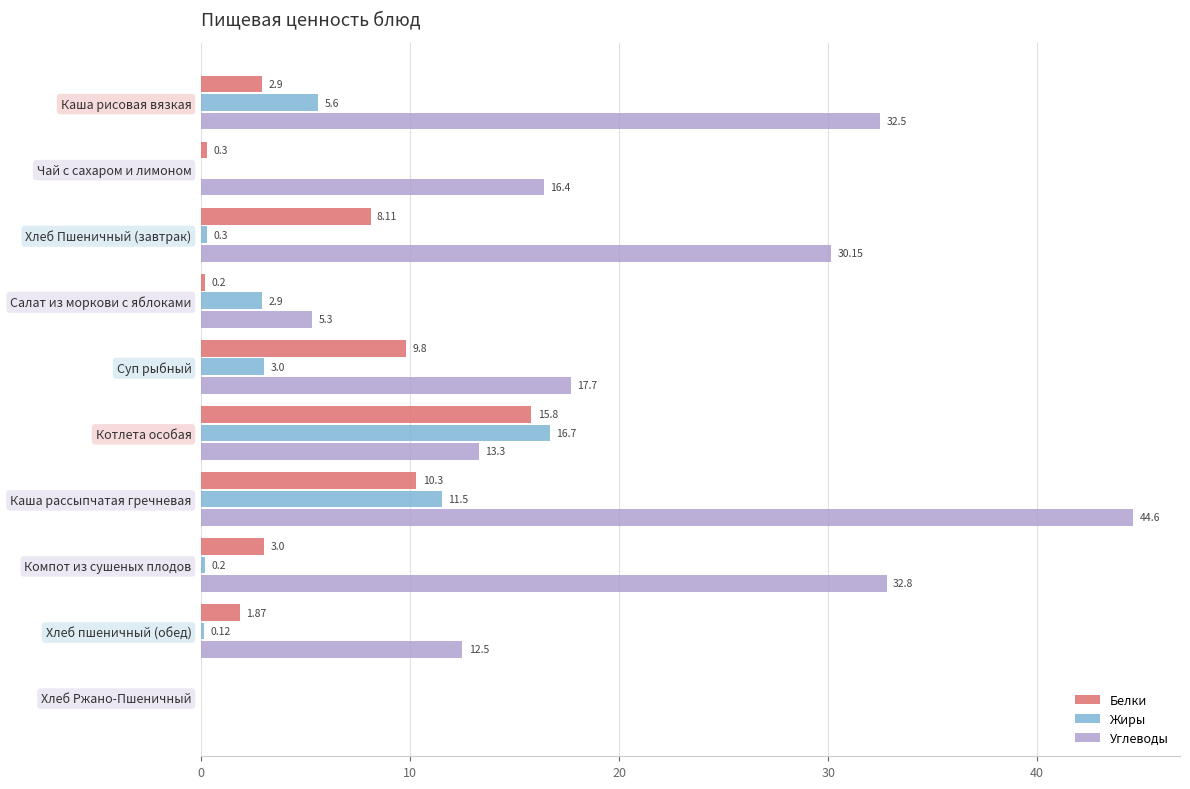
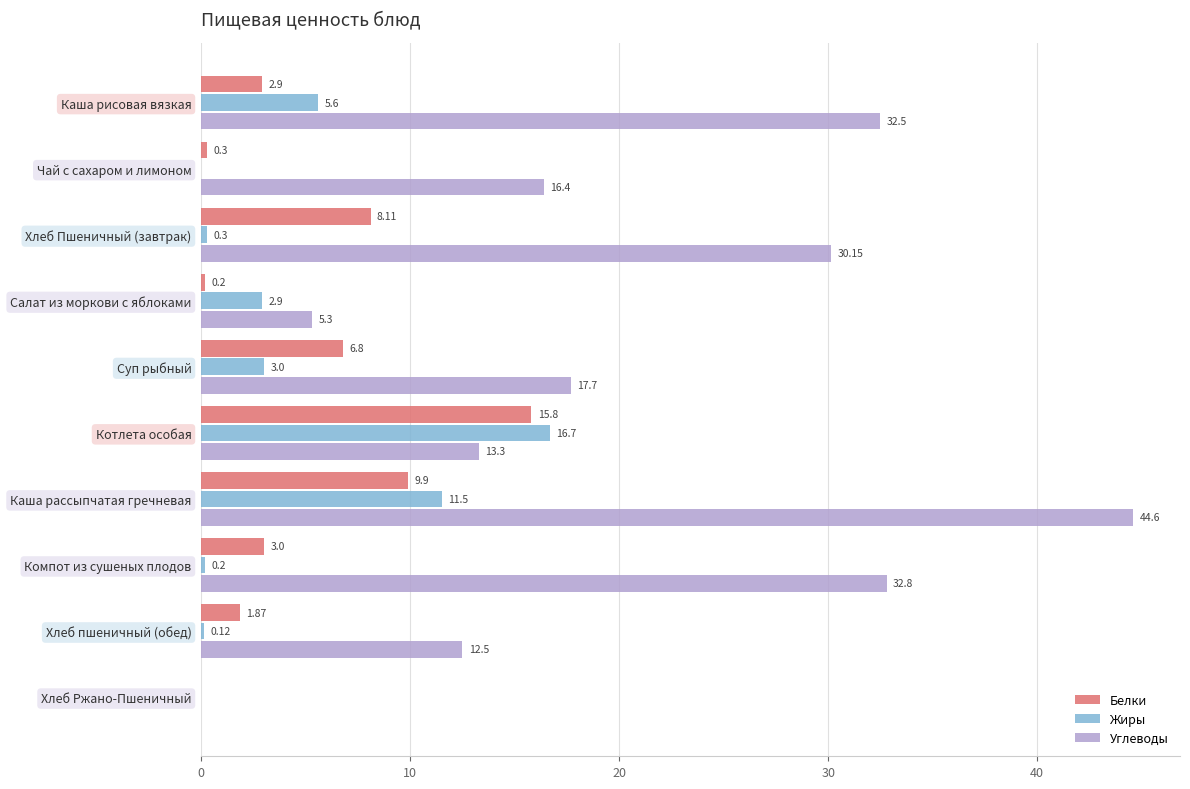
  {
    "Белки": {
      "Каша рисовая вязкая": 2.9,
      "Чай с сахаром и лимоном": 0.3,
      "Хлеб Пшеничный (завтрак)": 8.11,
      "Салат из моркови с яблоками": 0.2,
-     "Суп рыбный": 9.8,
+     "Суп рыбный": 6.8,
      "Котлета особая": 15.8,
-     "Каша рассыпчатая гречневая": 10.3,
+     "Каша рассыпчатая гречневая": 9.9,
      "Компот из сушеных плодов": 3.0,
      "Хлеб пшеничный (обед)": 1.87
    }
  }
